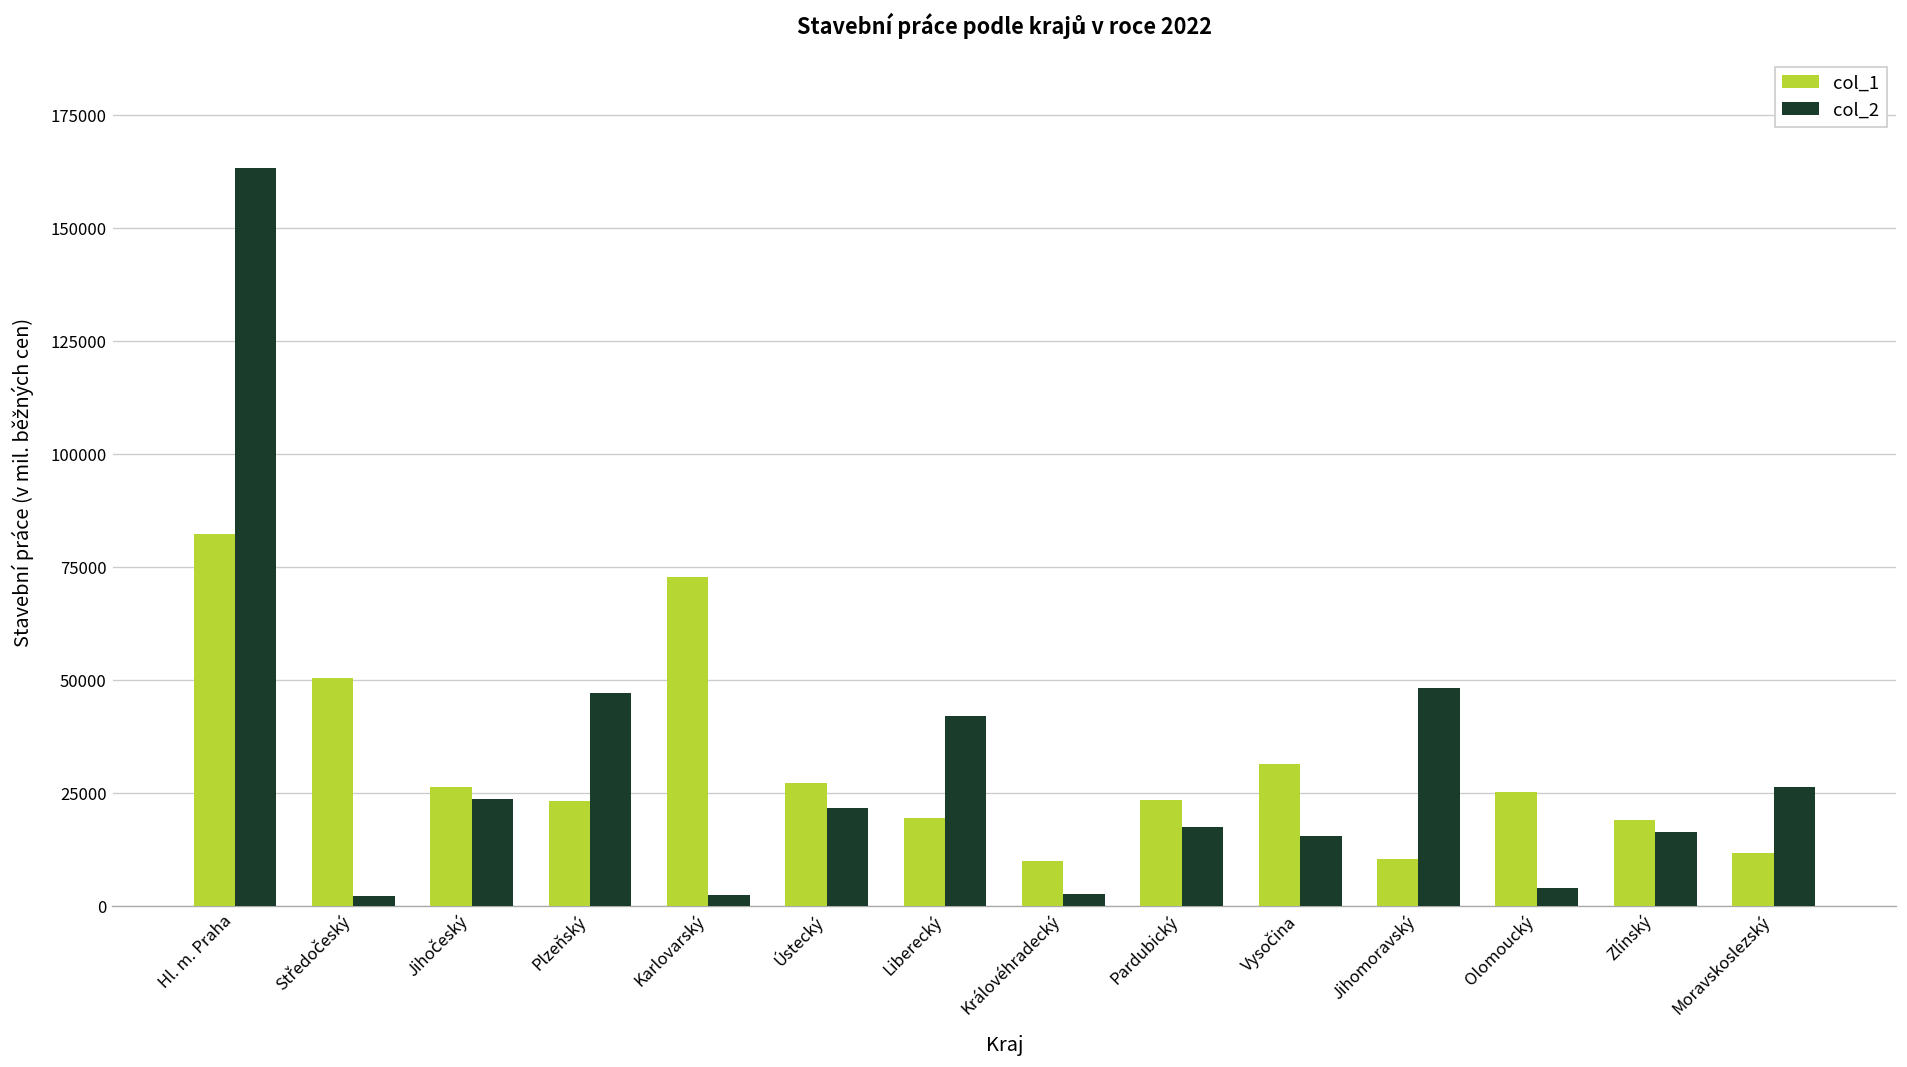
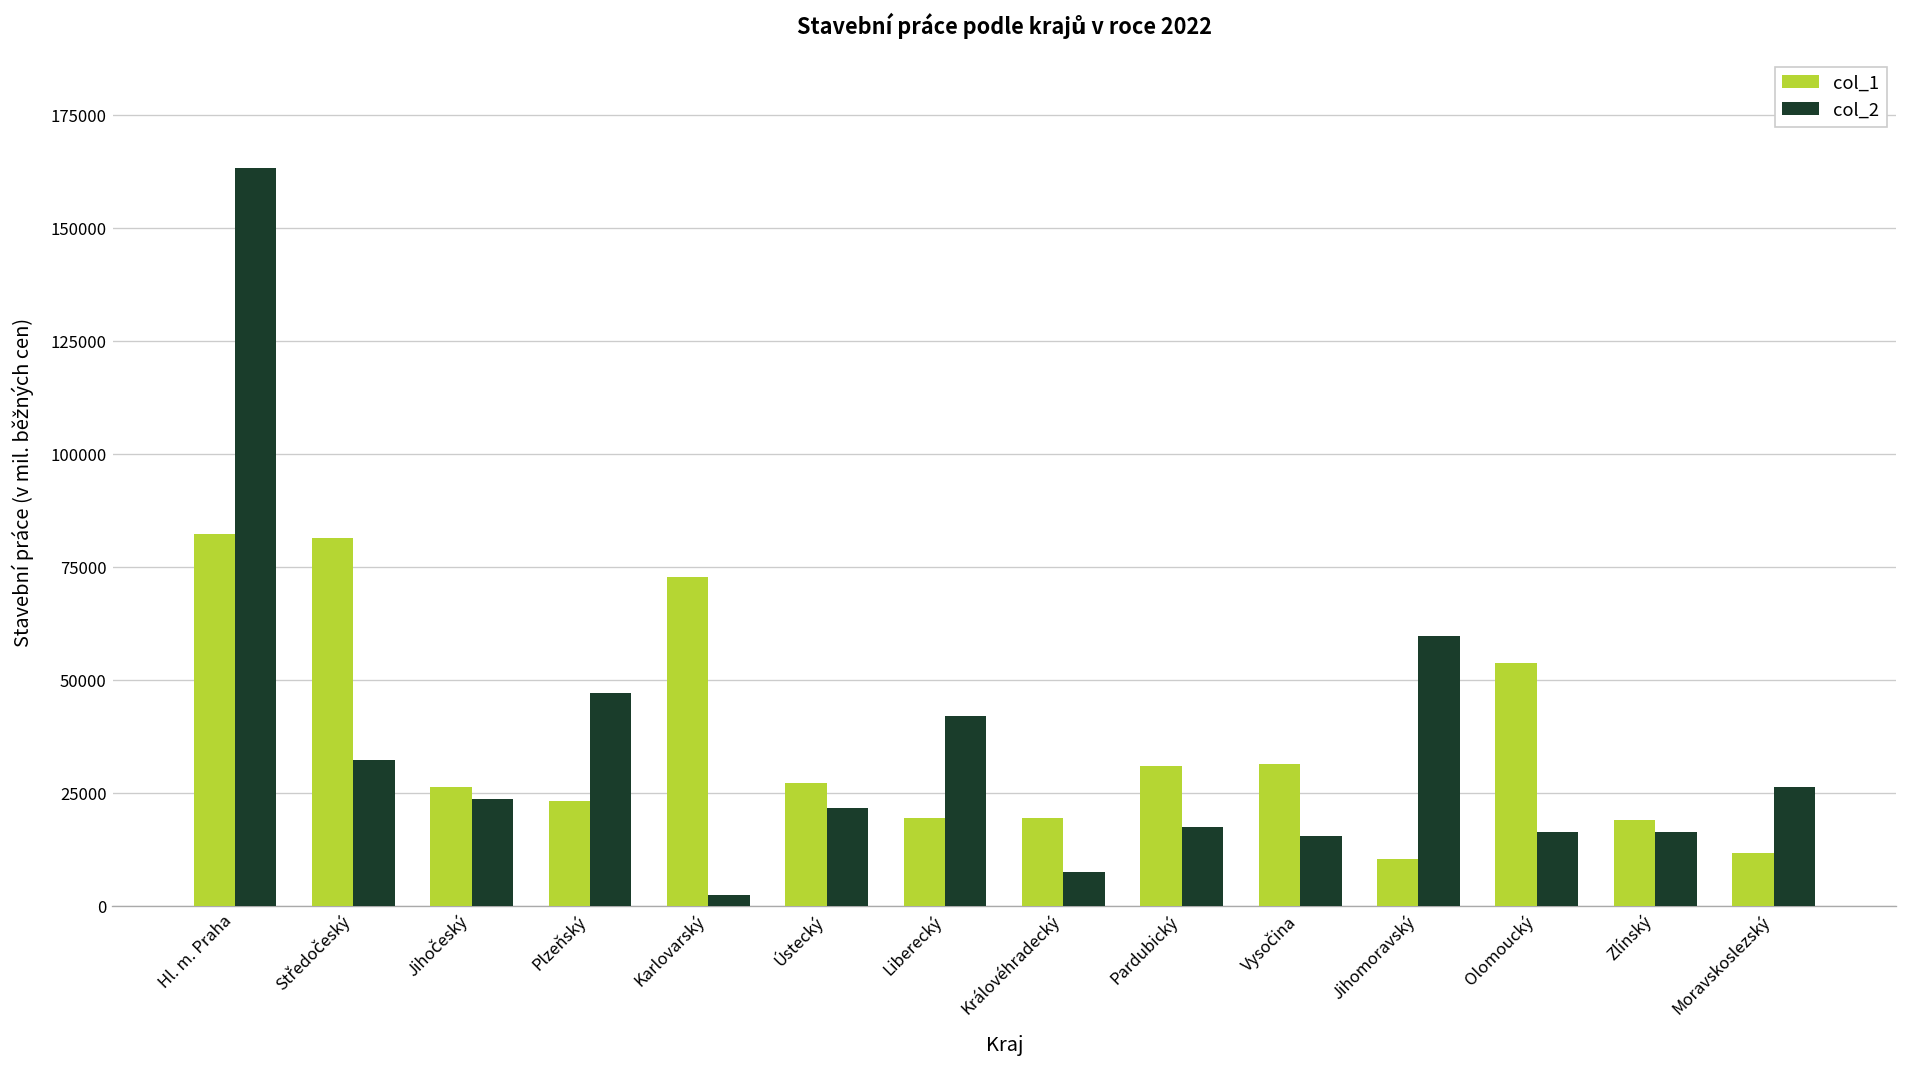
  {
    "col_1": {
      "Hl. m. Praha": 82000,
-     "Středočeský": 50000,
+     "Středočeský": 81000,
      "Jihočeský": 26000,
      "Plzeňský": 23000,
      "Karlovarský": 73000,
      "Ústecký": 27000,
      "Liberecký": 19000,
-     "Královéhradecký": 10000,
-     "Pardubický": 23000,
+     "Královéhradecký": 19000,
+     "Pardubický": 31000,
      "Vysočina": 31000,
      "Jihomoravský": 10000,
-     "Olomoucký": 25000,
+     "Olomoucký": 54000,
      "Zlínský": 19000,
      "Moravskoslezský": 12000
    },
    "col_2": {
      "Hl. m. Praha": 163000,
-     "Středočeský": 2000,
+     "Středočeský": 32000,
      "Jihočeský": 24000,
      "Plzeňský": 47000,
      "Karlovarský": 2000,
      "Ústecký": 22000,
      "Liberecký": 42000,
-     "Královéhradecký": 3000,
+     "Královéhradecký": 7000,
      "Pardubický": 17000,
      "Vysočina": 15000,
-     "Jihomoravský": 48000,
-     "Olomoucký": 4000,
+     "Jihomoravský": 60000,
+     "Olomoucký": 16000,
      "Zlínský": 16000,
      "Moravskoslezský": 26000
    }
  }
